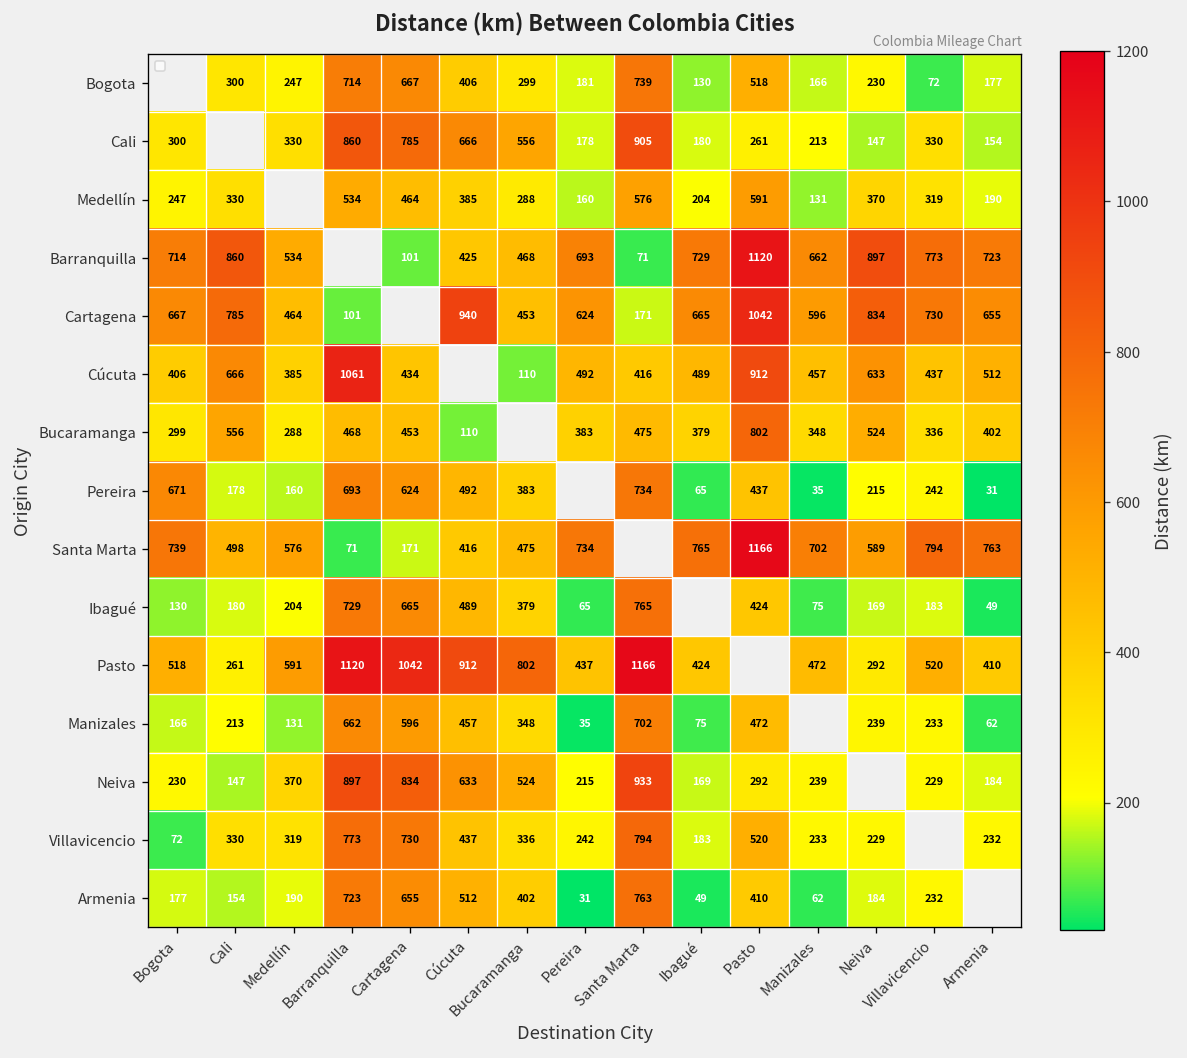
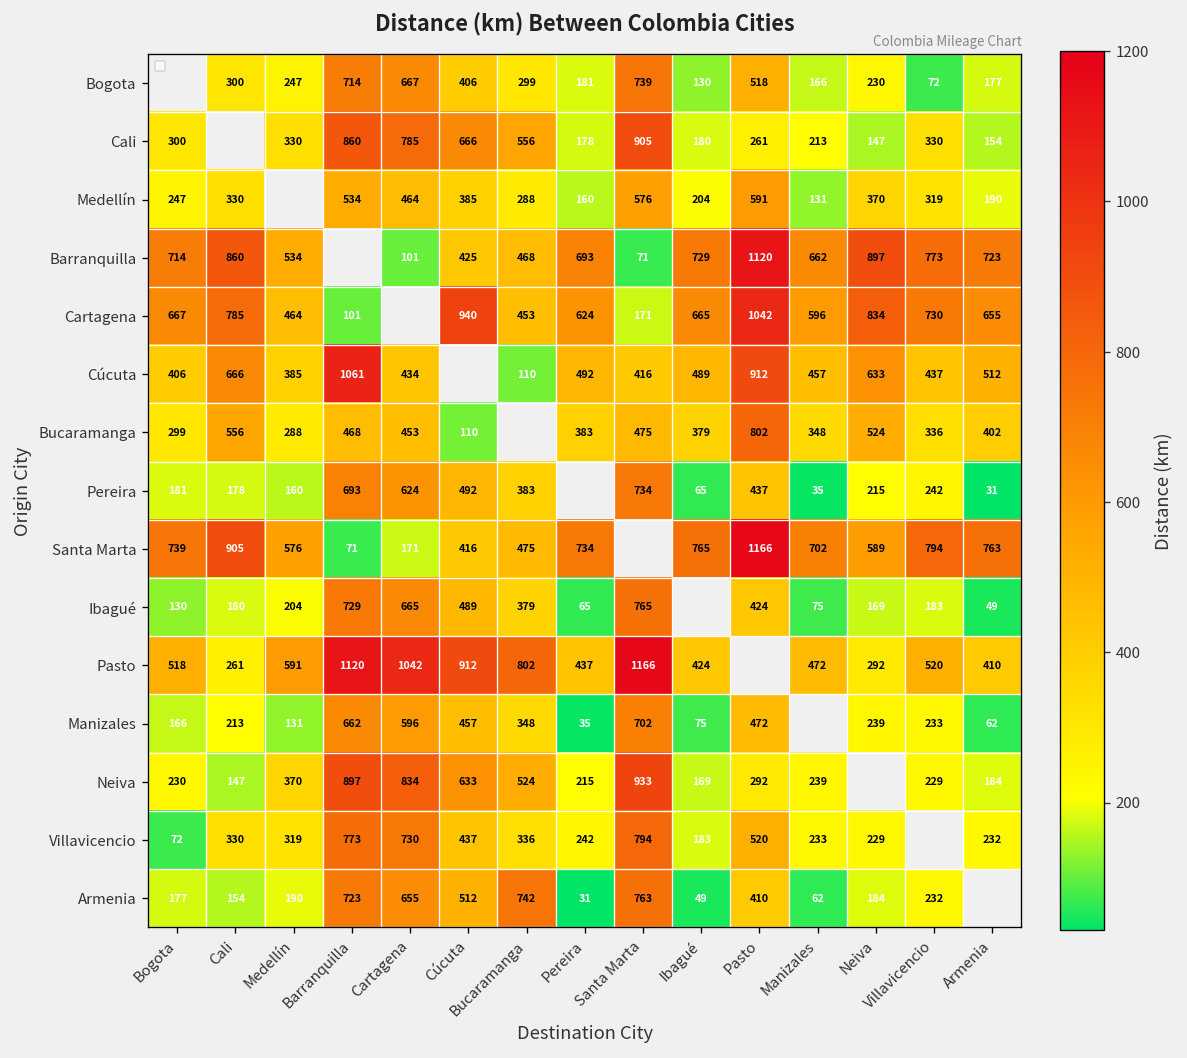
  {
    "Pereira": {
-     "Bogota": 671,
+     "Bogota": 181,
      "Cali": 178,
      "Medellín": 160,
      "Barranquilla": 693,
      "Cartagena": 624,
      "Cúcuta": 492,
      "Bucaramanga": 383,
      "Santa Marta": 734,
      "Ibagué": 65,
      "Pasto": 437,
      "Manizales": 35,
      "Neiva": 215,
      "Villavicencio": 242,
      "Armenia": 31
    },
    "Santa Marta": {
      "Bogota": 739,
-     "Cali": 498,
+     "Cali": 905,
      "Medellín": 576,
      "Barranquilla": 71,
      "Cartagena": 171,
      "Cúcuta": 416,
      "Bucaramanga": 475,
      "Pereira": 734,
      "Ibagué": 765,
      "Pasto": 1166,
      "Manizales": 702,
      "Neiva": 589,
      "Villavicencio": 794,
      "Armenia": 763
    },
    "Armenia": {
      "Bogota": 177,
      "Cali": 154,
      "Medellín": 190,
      "Barranquilla": 723,
      "Cartagena": 655,
      "Cúcuta": 512,
-     "Bucaramanga": 402,
+     "Bucaramanga": 742,
      "Pereira": 31,
      "Santa Marta": 763,
      "Ibagué": 49,
      "Pasto": 410,
      "Manizales": 62,
      "Neiva": 184,
      "Villavicencio": 232
    }
  }
